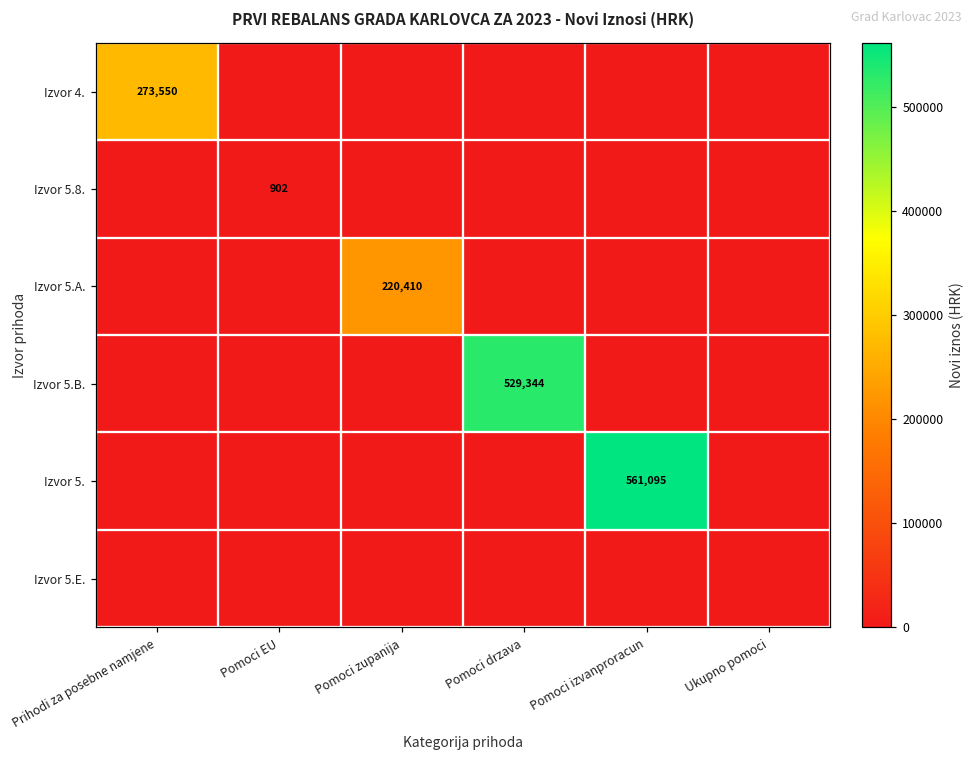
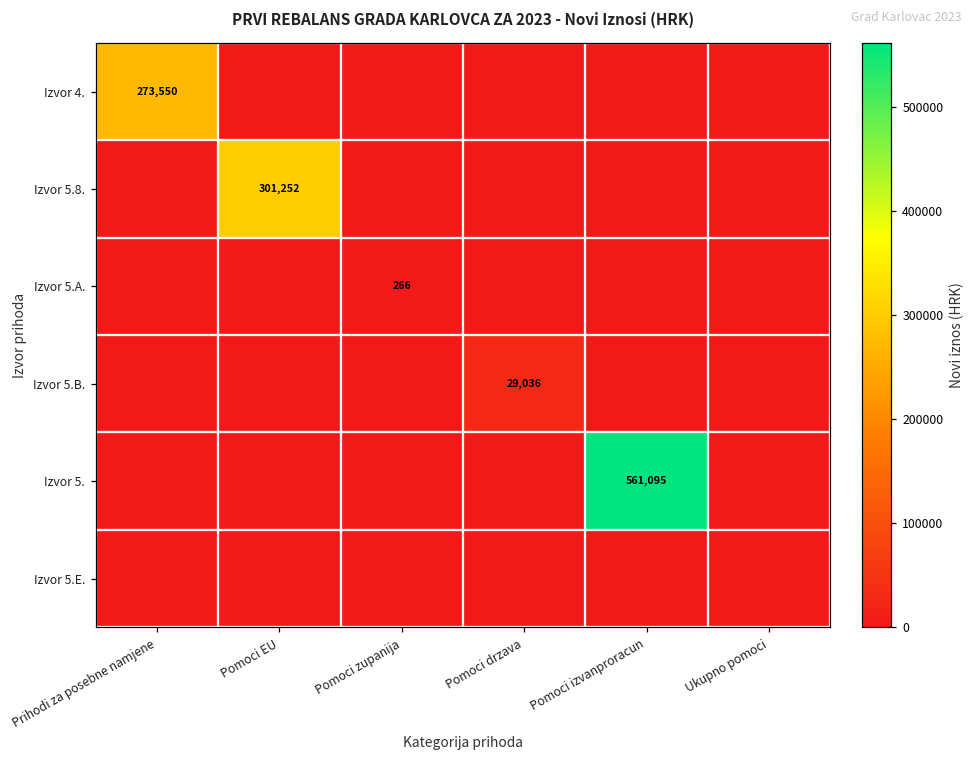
  {
    "Izvor 4.": {
      "Prihodi za posebne namjene": "273,550"
    },
    "Izvor 5.8.": {
-     "Pomoci EU": "902"
+     "Pomoci EU": "301,252"
    },
    "Izvor 5.A.": {
-     "Pomoci zupanija": "220,410"
+     "Pomoci zupanija": "266"
    },
    "Izvor 5.B.": {
-     "Pomoci drzava": "529,344"
+     "Pomoci drzava": "29,036"
    },
    "Izvor 5.": {
      "Pomoci izvanproracun": "561,095"
    }
  }
